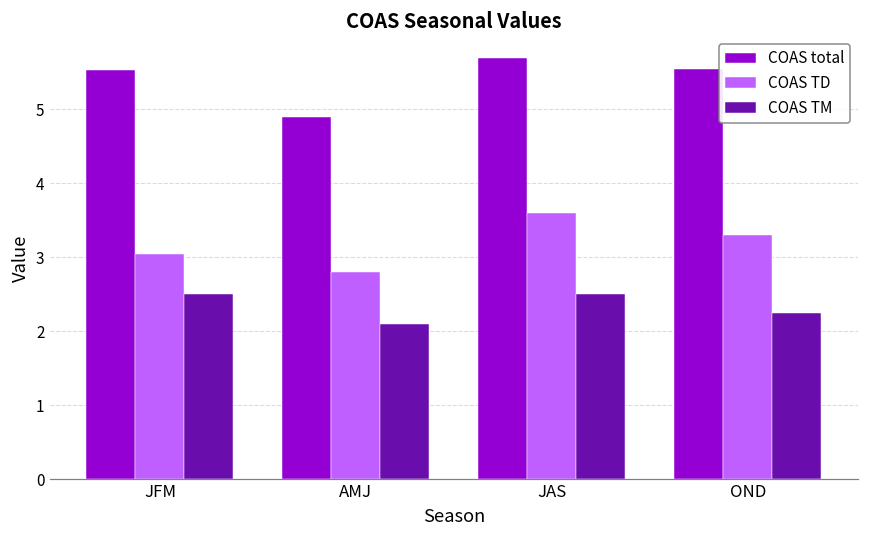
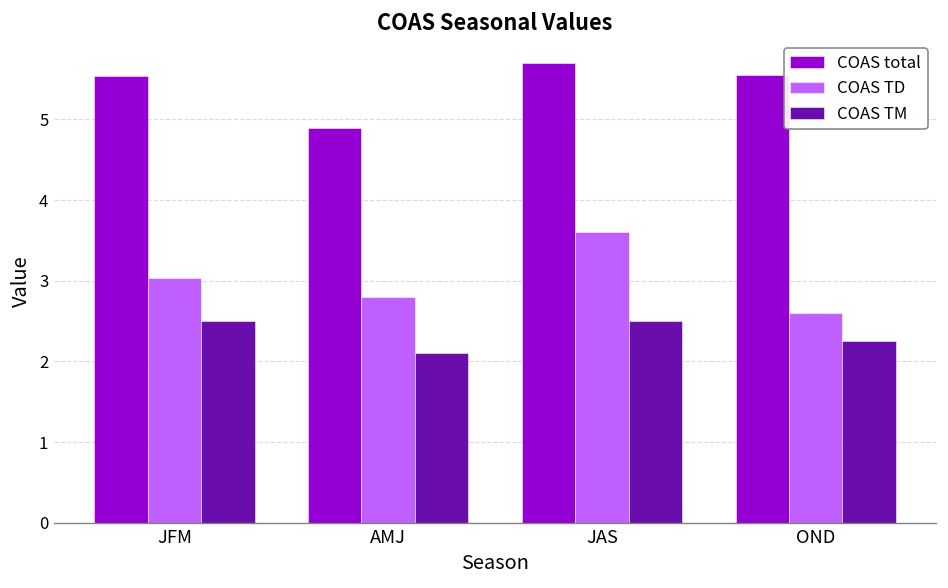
  {
    "COAS TD": {
      "JFM": 3.0,
      "AMJ": 2.8,
      "JAS": 3.6,
-     "OND": 3.3
+     "OND": 2.6
    }
  }
